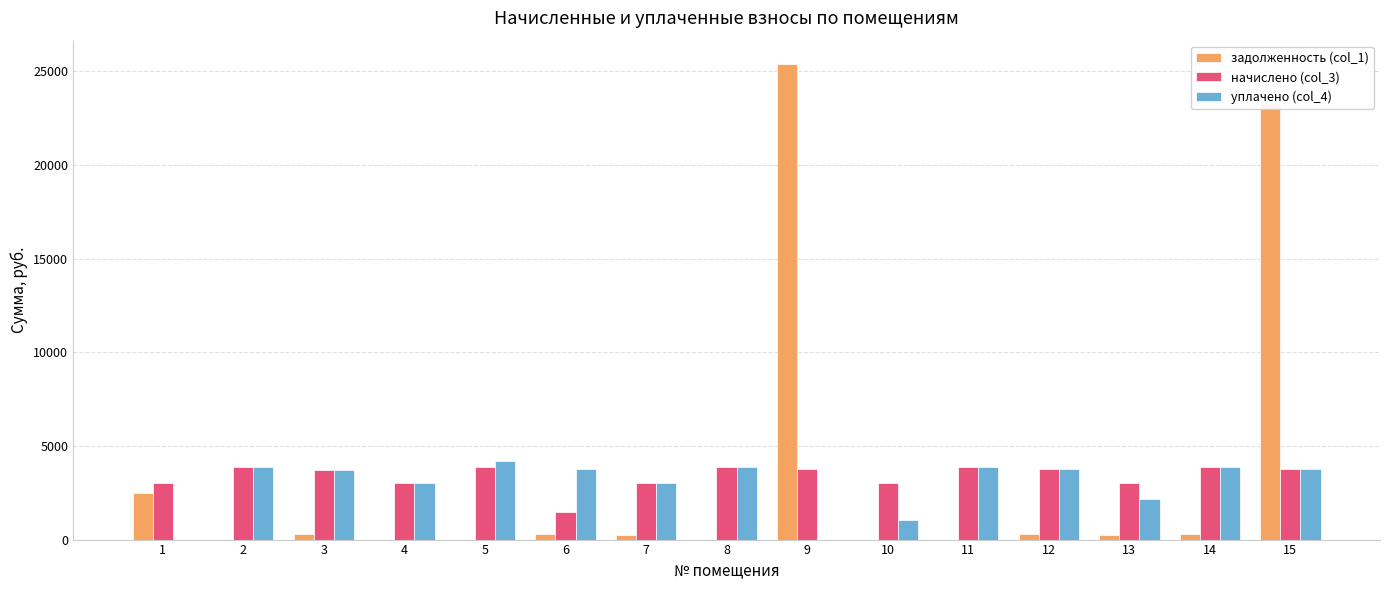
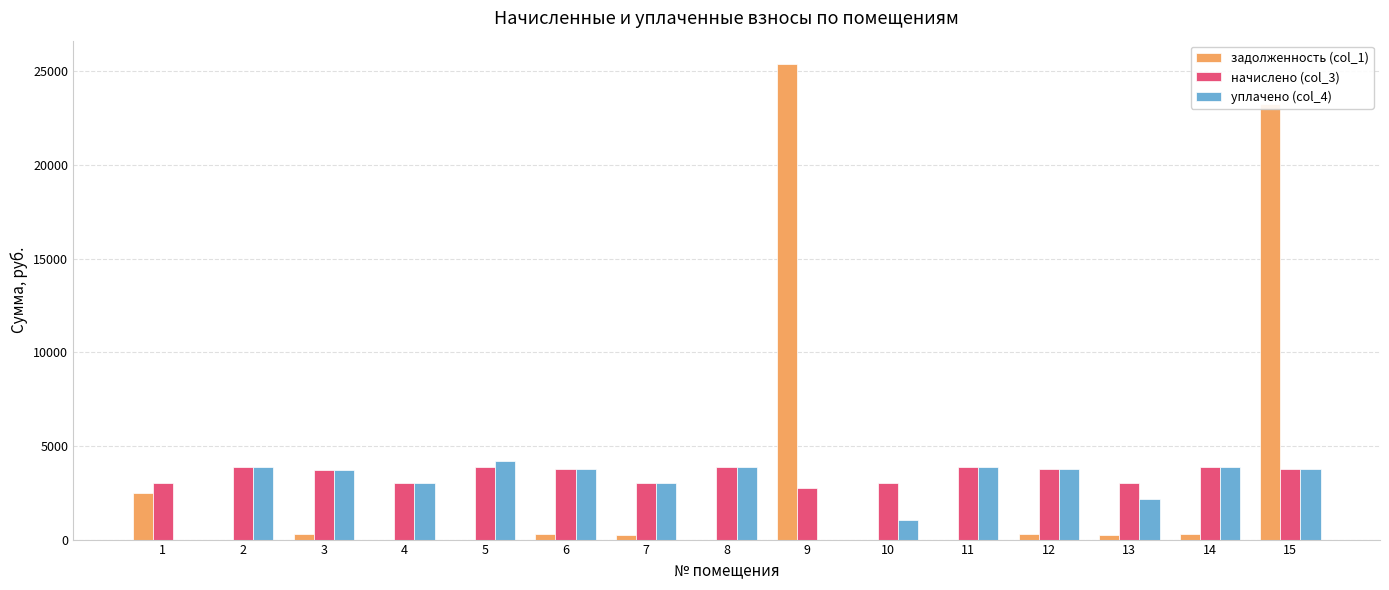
  {
    "задолженность (col_1)": {
      "1": 2500,
      "2": 0,
      "3": 300,
      "4": 0,
      "5": 0,
      "6": 300,
      "7": 300,
      "8": 0,
      "9": 25400,
      "10": 0,
      "11": 0,
      "12": 300,
      "13": 300,
      "14": 300
    },
    "начислено (col_3)": {
      "1": 3000,
      "2": 3900,
      "3": 3700,
      "4": 3000,
      "5": 3900,
-     "6": 1500,
+     "6": 3700,
      "7": 3000,
      "8": 3900,
-     "9": 3700,
+     "9": 2700,
      "10": 3000,
      "11": 3900,
      "12": 3700,
      "13": 3000,
      "14": 3900,
      "15": 3700
    },
    "уплачено (col_4)": {
      "1": 0,
      "2": 3900,
      "3": 3700,
      "4": 3000,
      "5": 4200,
      "6": 3700,
      "7": 3000,
      "8": 3900,
      "9": 0,
      "10": 1100,
      "11": 3900,
      "12": 3700,
      "13": 2200,
      "14": 3900,
      "15": 3700
    }
  }
